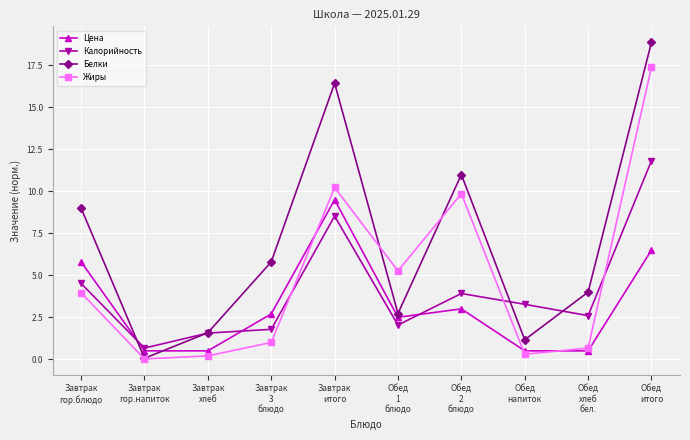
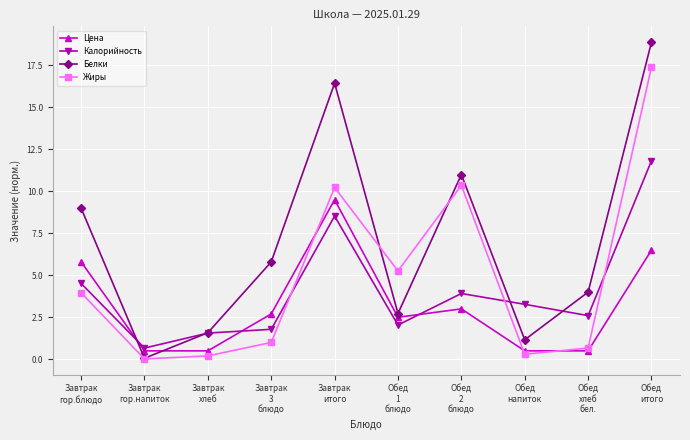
  {
    "Жиры": {
      "Завтрак гор.блюдо": 4.0,
      "Завтрак хлеб": 0.2,
      "Завтрак 3 блюдо": 1.0,
      "Завтрак итого": 10.2,
      "Обед 1 блюдо": 5.3,
-     "Обед 2 блюдо": 9.9,
+     "Обед 2 блюдо": 10.4,
      "Обед напиток": 0.3,
      "Обед хлеб бел.": 0.7,
      "Обед итого": 17.4
    }
  }
